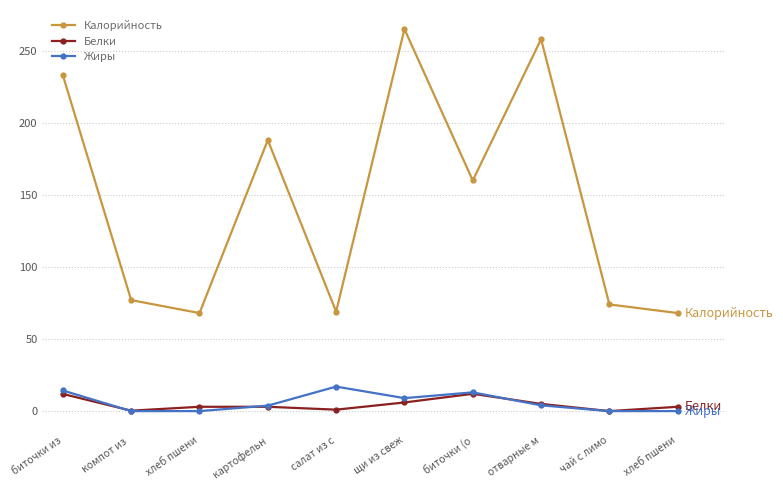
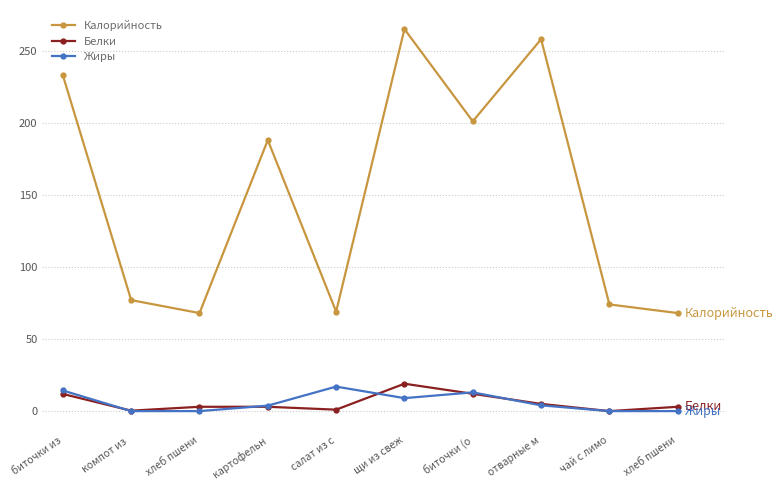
  {
    "Калорийность": {
      "биточки из": 233,
      "компот из": 77,
      "картофельн": 188,
      "салат из с": 69,
      "щи из свеж": 265,
-     "биточки (о": 160,
+     "биточки (о": 201,
      "отварные м": 258,
      "чай с лимо": 74
    },
    "Белки": {
      "биточки из": 12,
      "салат из с": 1,
-     "щи из свеж": 6
+     "щи из свеж": 19
    },
    "Жиры": {
      "биточки из": 14,
      "салат из с": 17,
      "щи из свеж": 9
    }
  }
